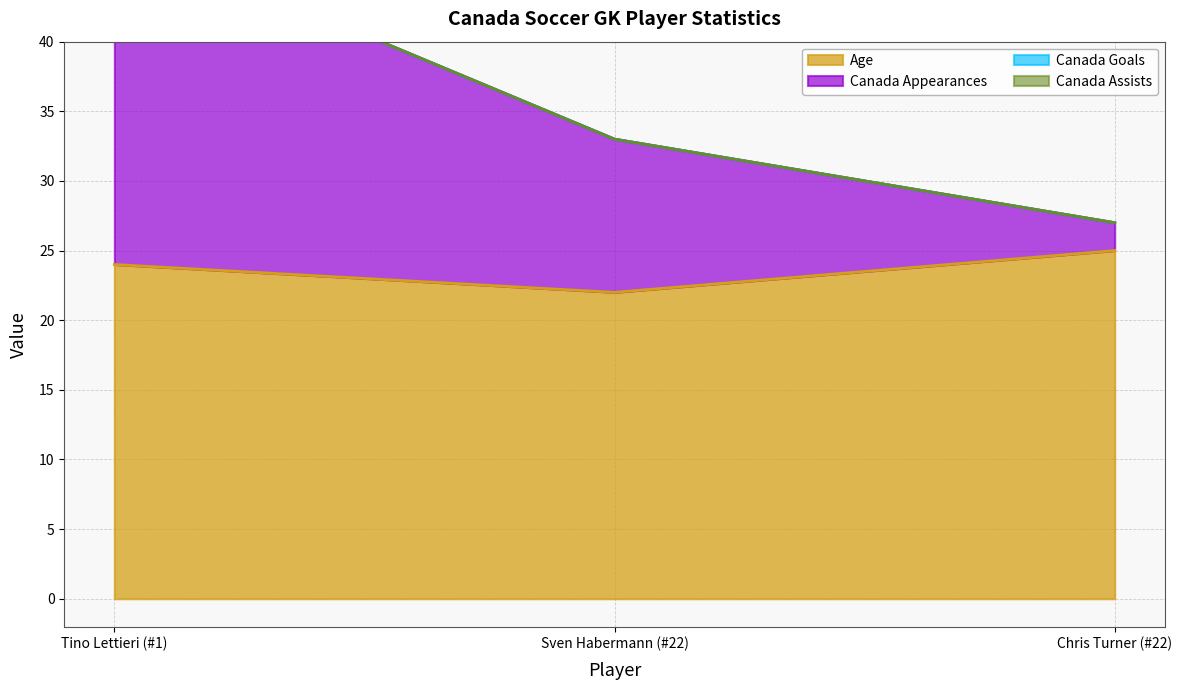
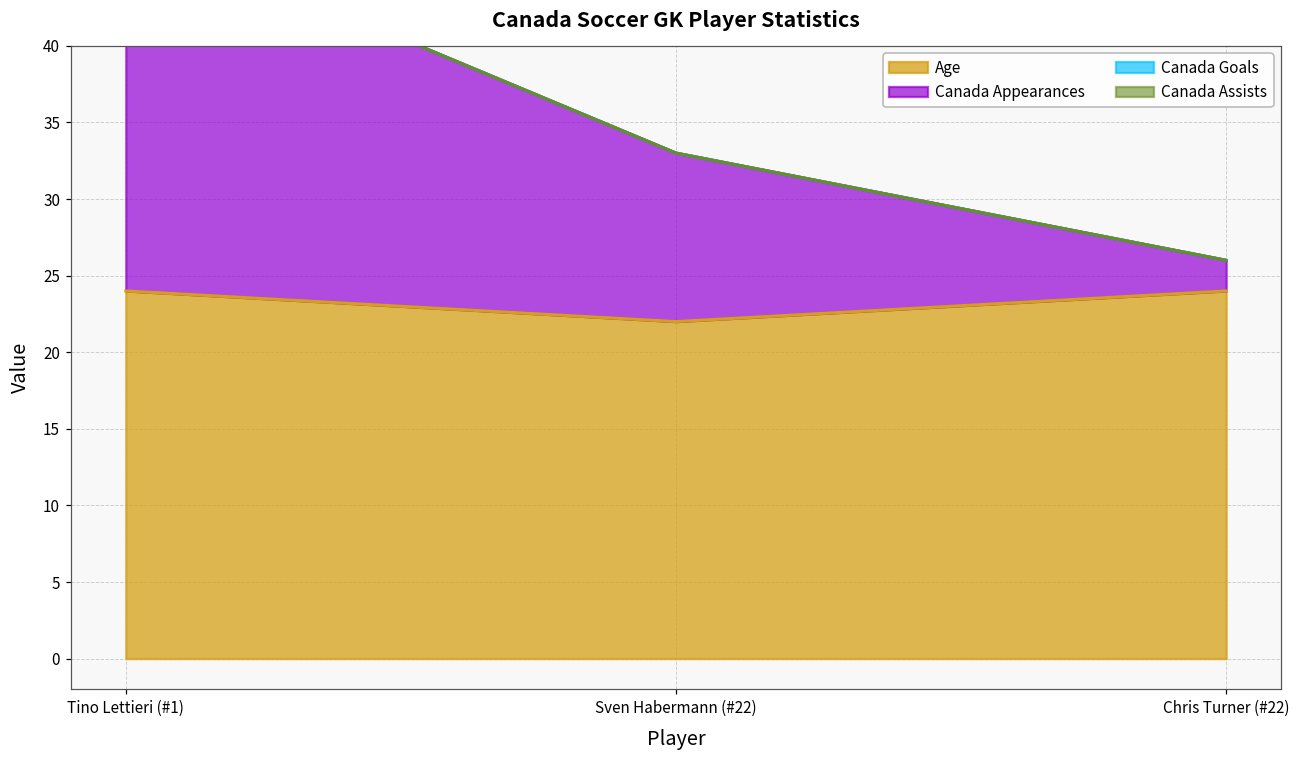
  {
    "Age": {
      "Tino Lettieri (#1)": 24,
      "Sven Habermann (#22)": 22,
-     "Chris Turner (#22)": 25
+     "Chris Turner (#22)": 24
    }
  }
